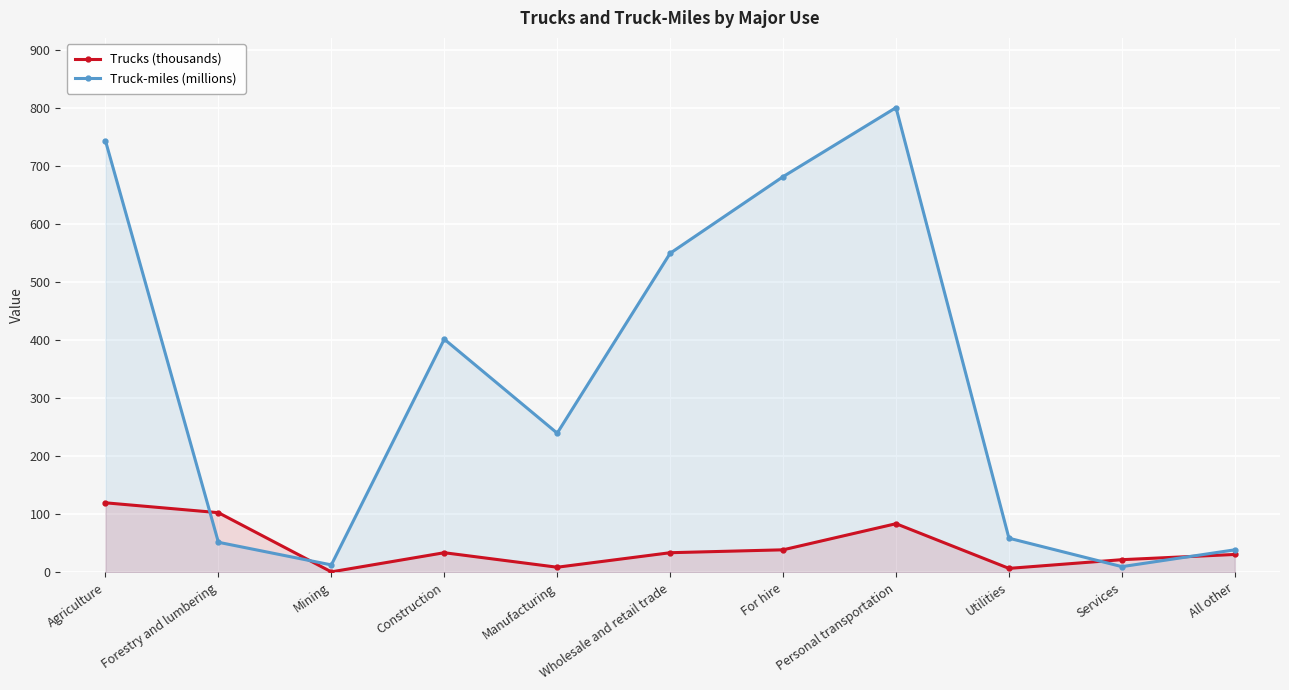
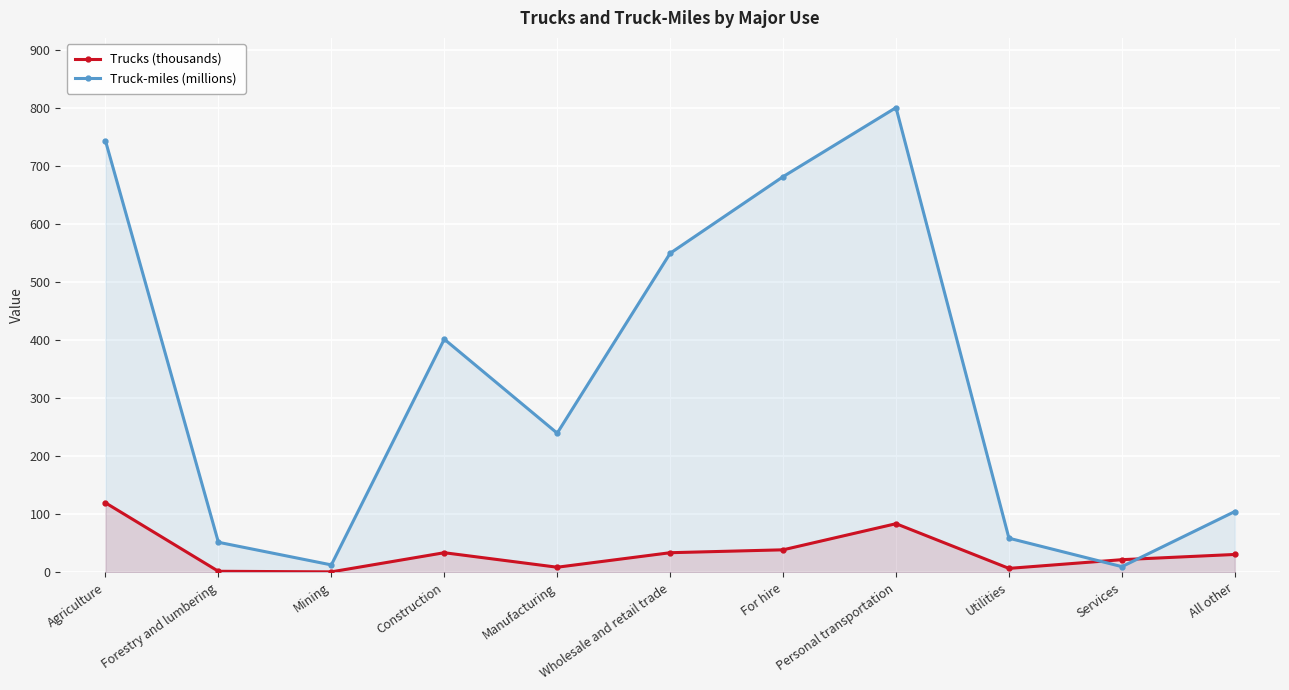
  {
    "Trucks (thousands)": {
      "Agriculture": 120,
-     "Forestry and lumbering": 100,
+     "Forestry and lumbering": 0,
      "Mining": 0,
      "Construction": 30,
      "Manufacturing": 10,
      "Wholesale and retail trade": 30,
      "For hire": 40,
      "Personal transportation": 80,
      "Utilities": 10,
      "Services": 20,
      "All other": 30
    },
    "Truck-miles (millions)": {
      "Agriculture": 740,
      "Forestry and lumbering": 50,
      "Mining": 10,
      "Construction": 400,
      "Manufacturing": 240,
      "Wholesale and retail trade": 550,
      "For hire": 680,
      "Personal transportation": 800,
      "Utilities": 60,
      "Services": 10,
-     "All other": 40
+     "All other": 110
    }
  }
